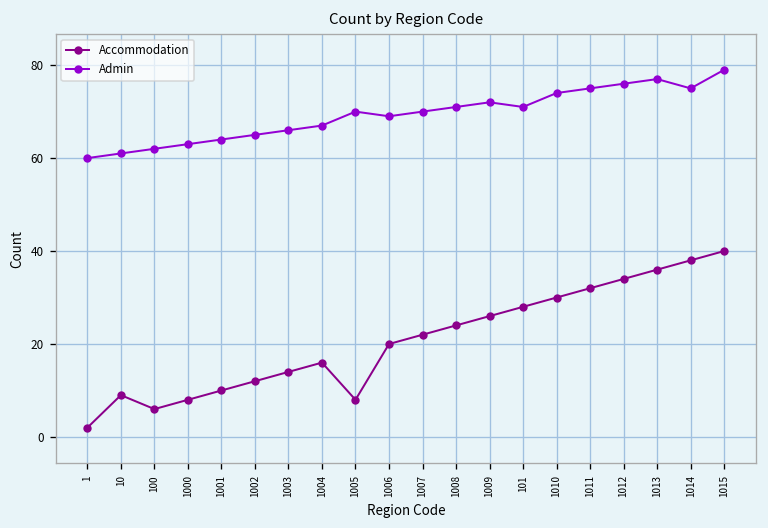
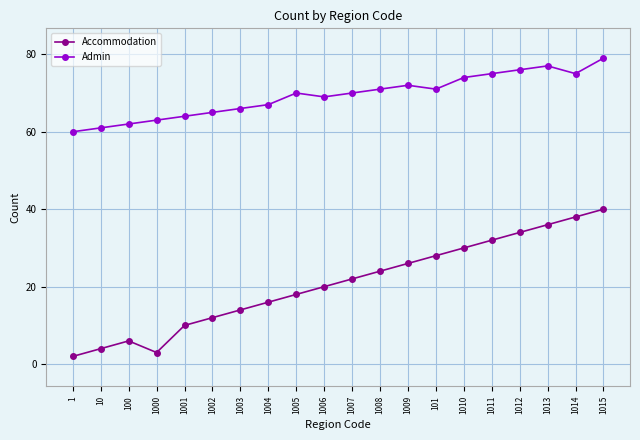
  {
    "Accommodation": {
      "1": 2,
-     "10": 9,
+     "10": 4,
      "100": 6,
-     "1000": 8,
+     "1000": 3,
      "1001": 10,
      "1002": 12,
      "1003": 14,
      "1004": 16,
-     "1005": 8,
+     "1005": 18,
      "1006": 20,
      "1007": 22,
      "1008": 24,
      "1009": 26,
      "101": 28,
      "1010": 30,
      "1011": 32,
      "1012": 34,
      "1013": 36,
      "1014": 38,
      "1015": 40
    },
    "Admin": {
      "1": 60,
      "10": 61,
      "100": 62,
      "1000": 63,
      "1001": 64,
      "1002": 65,
      "1003": 66,
      "1004": 67,
      "1005": 70,
      "1006": 69,
      "1007": 70,
      "1008": 71,
      "1009": 72,
      "101": 71,
      "1010": 74,
      "1011": 75,
      "1012": 76,
      "1013": 77,
      "1014": 75,
      "1015": 79
    }
  }
